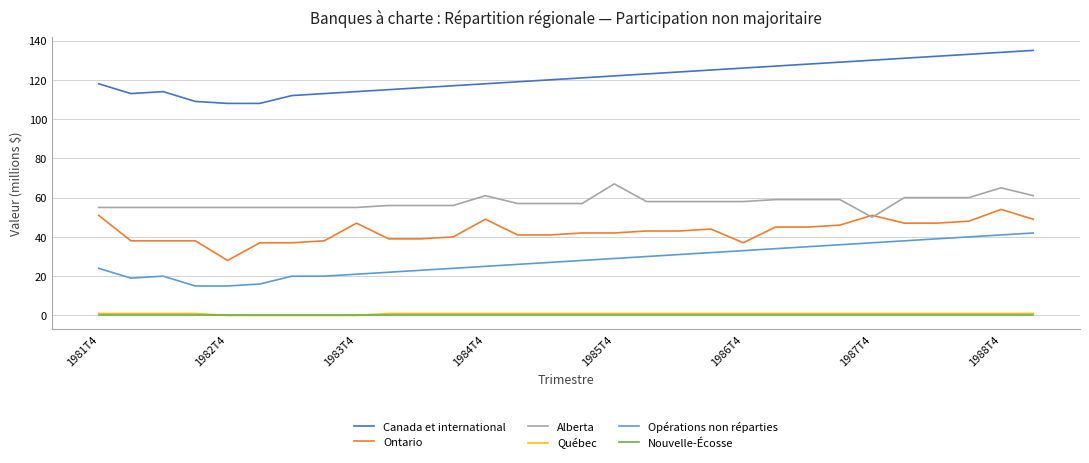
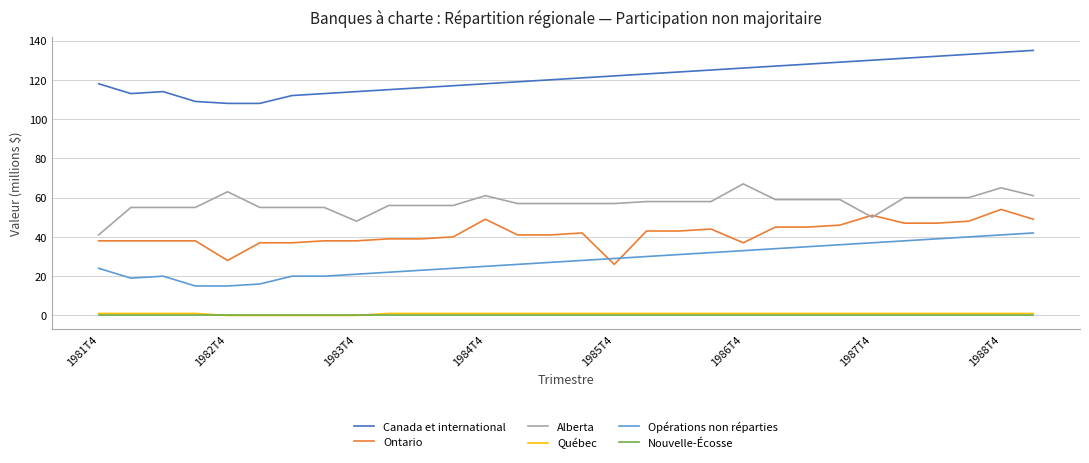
  {
    "Ontario": {
-     "1981T4": 51,
+     "1981T4": 38,
      "1982T4": 28,
-     "1983T4": 47,
+     "1983T4": 38,
      "1984T4": 49,
-     "1985T4": 42,
+     "1985T4": 26,
      "1986T4": 37,
      "1988T4": 54
    },
    "Alberta": {
-     "1981T4": 55,
-     "1982T4": 55,
-     "1983T4": 55,
+     "1981T4": 41,
+     "1982T4": 63,
+     "1983T4": 48,
      "1984T4": 61,
-     "1985T4": 67,
-     "1986T4": 58,
+     "1985T4": 57,
+     "1986T4": 67,
      "1988T4": 65
    }
  }
